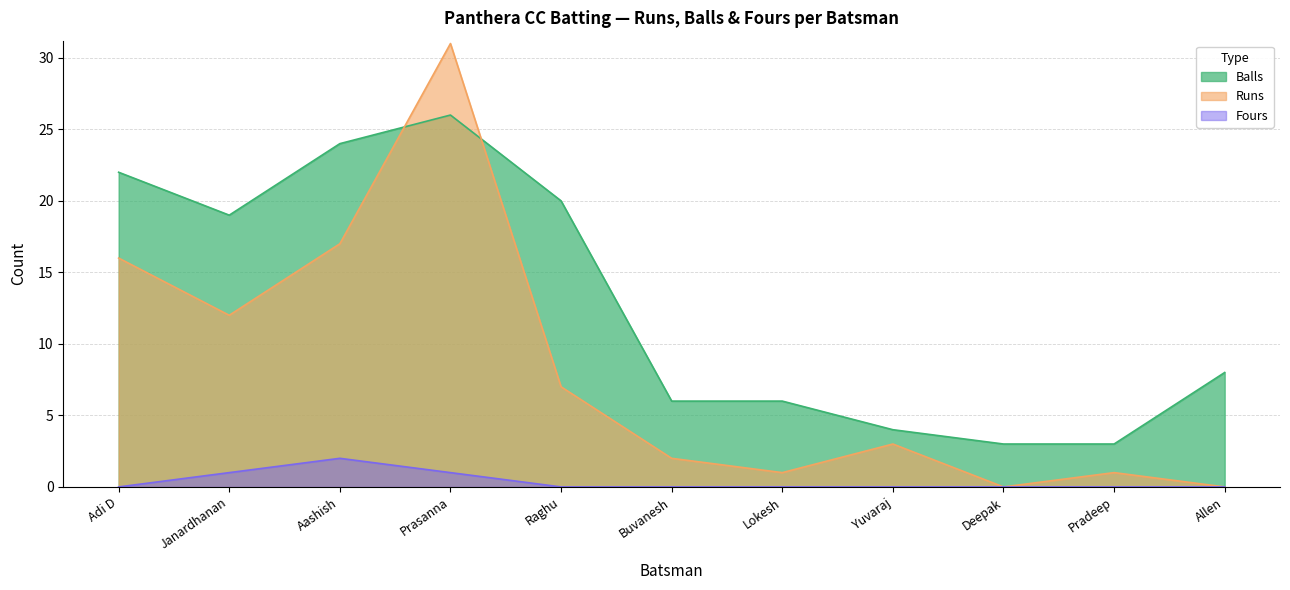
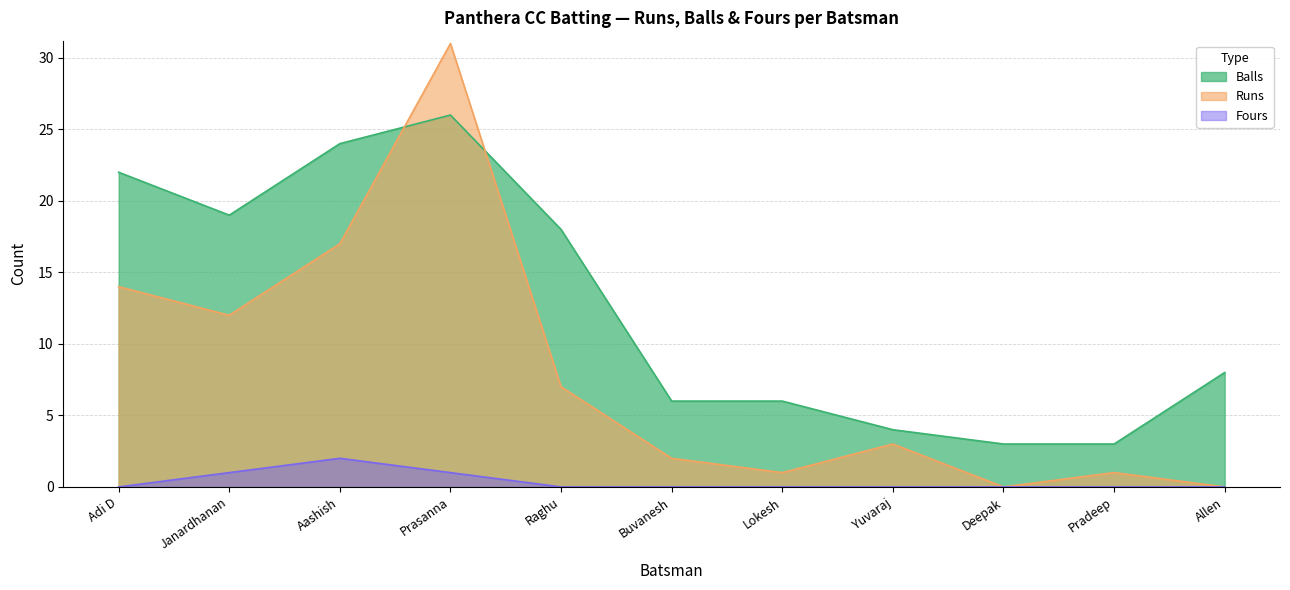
  {
    "Balls": {
      "Adi D": 22,
      "Janardhanan": 19,
      "Aashish": 24,
      "Prasanna": 26,
-     "Raghu": 20,
+     "Raghu": 18,
      "Buvanesh": 6,
      "Lokesh": 6,
      "Yuvaraj": 4,
      "Deepak": 3,
      "Pradeep": 3,
      "Allen": 8
    },
    "Runs": {
-     "Adi D": 16,
+     "Adi D": 14,
      "Janardhanan": 12,
      "Aashish": 17,
      "Prasanna": 31,
      "Raghu": 7,
      "Buvanesh": 2,
      "Lokesh": 1,
      "Yuvaraj": 3,
      "Pradeep": 1
    },
    "Fours": {
      "Adi D": 0,
      "Janardhanan": 1,
      "Aashish": 2,
      "Prasanna": 1,
      "Raghu": 0,
      "Buvanesh": 0,
      "Lokesh": 0,
      "Yuvaraj": 0,
      "Pradeep": 0
    }
  }
